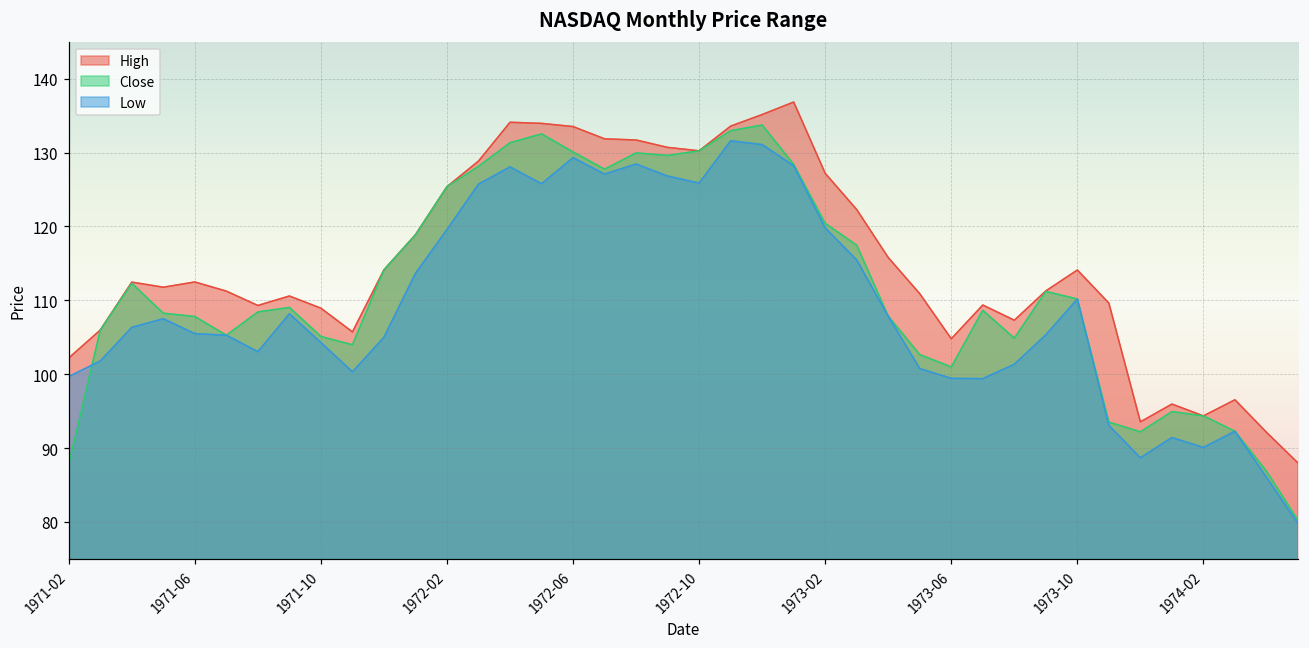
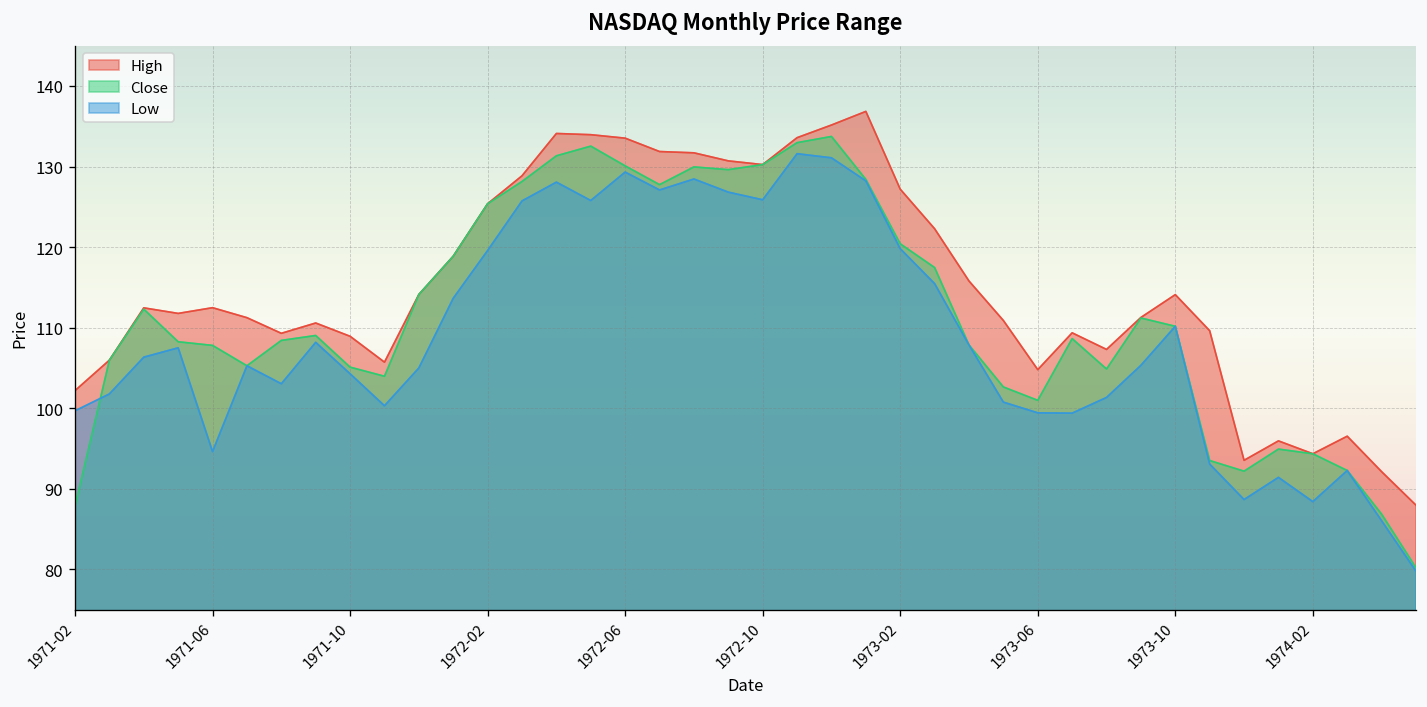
  {
    "High": {
      "1971-02": 102,
      "1971-06": 112,
      "1971-10": 109,
      "1972-06": 134,
      "1973-02": 127,
      "1973-06": 105,
      "1973-10": 114
    },
    "Close": {
      "1971-02": 88,
      "1971-06": 108,
      "1971-10": 105,
      "1972-06": 130,
      "1973-02": 120,
      "1973-06": 101
    },
    "Low": {
      "1971-02": 100,
-     "1971-06": 105,
+     "1971-06": 95,
      "1971-10": 104,
      "1972-02": 120,
      "1972-06": 129,
      "1972-10": 126,
      "1973-02": 120,
      "1973-06": 99,
-     "1974-02": 90
+     "1974-02": 88
    }
  }
